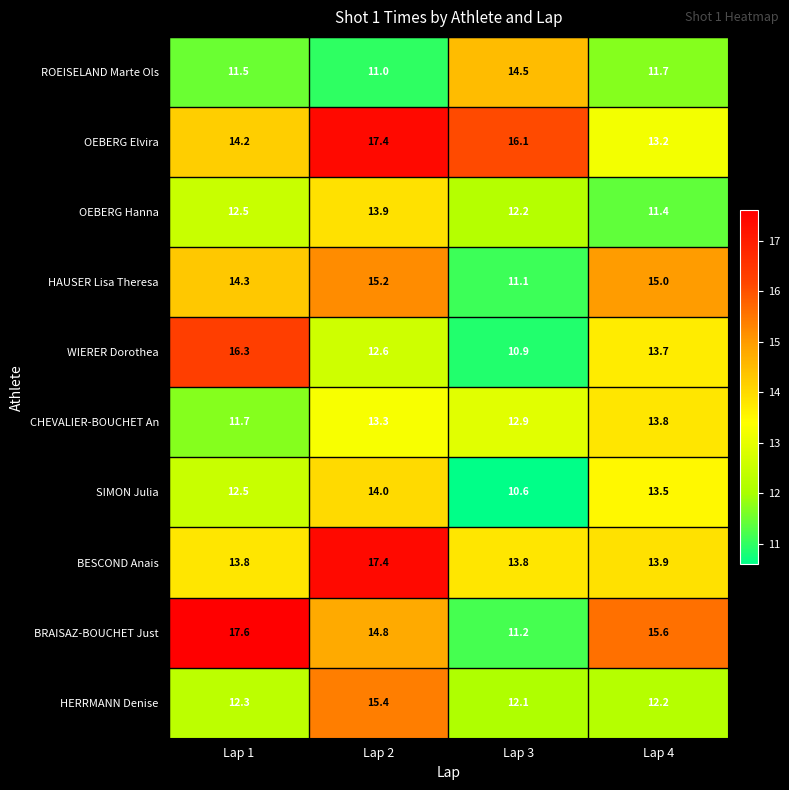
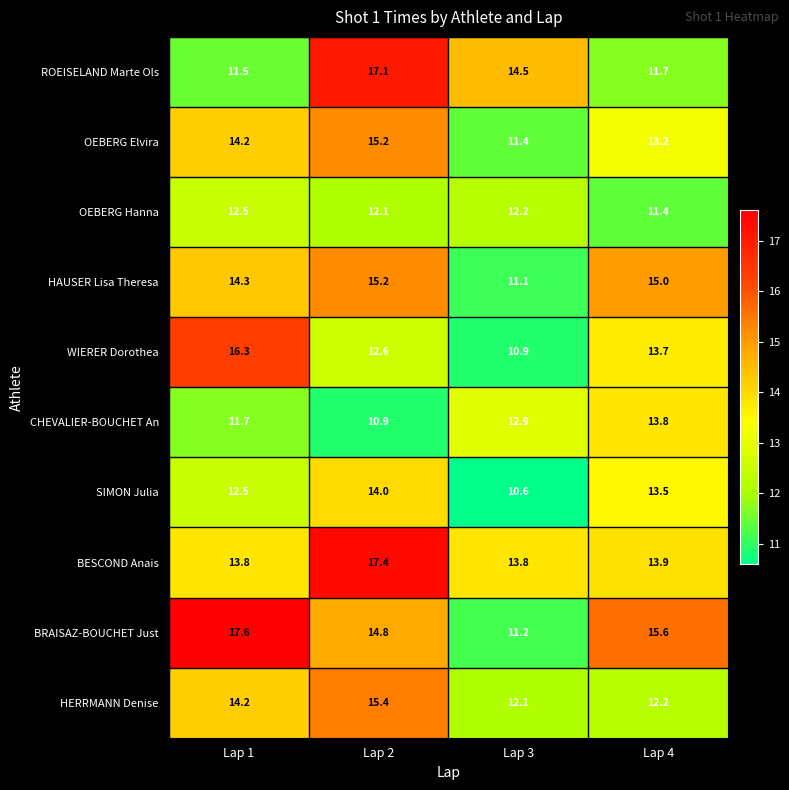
  {
    "ROEISELAND Marte Ols": {
      "Lap 1": 11.5,
-     "Lap 2": 11.0,
+     "Lap 2": 17.1,
      "Lap 3": 14.5,
      "Lap 4": 11.7
    },
    "OEBERG Elvira": {
      "Lap 1": 14.2,
-     "Lap 2": 17.4,
-     "Lap 3": 16.1,
+     "Lap 2": 15.2,
+     "Lap 3": 11.4,
      "Lap 4": 13.2
    },
    "OEBERG Hanna": {
      "Lap 1": 12.5,
-     "Lap 2": 13.9,
+     "Lap 2": 12.1,
      "Lap 3": 12.2,
      "Lap 4": 11.4
    },
    "HAUSER Lisa Theresa": {
      "Lap 1": 14.3,
      "Lap 2": 15.2,
      "Lap 3": 11.1,
      "Lap 4": 15.0
    },
    "WIERER Dorothea": {
      "Lap 1": 16.3,
      "Lap 2": 12.6,
      "Lap 3": 10.9,
      "Lap 4": 13.7
    },
    "CHEVALIER-BOUCHET An": {
      "Lap 1": 11.7,
-     "Lap 2": 13.3,
+     "Lap 2": 10.9,
      "Lap 3": 12.9,
      "Lap 4": 13.8
    },
    "SIMON Julia": {
      "Lap 1": 12.5,
      "Lap 2": 14.0,
      "Lap 3": 10.6,
      "Lap 4": 13.5
    },
    "BESCOND Anais": {
      "Lap 1": 13.8,
      "Lap 2": 17.4,
      "Lap 3": 13.8,
      "Lap 4": 13.9
    },
    "BRAISAZ-BOUCHET Just": {
      "Lap 1": 17.6,
      "Lap 2": 14.8,
      "Lap 3": 11.2,
      "Lap 4": 15.6
    },
    "HERRMANN Denise": {
-     "Lap 1": 12.3,
+     "Lap 1": 14.2,
      "Lap 2": 15.4,
      "Lap 3": 12.1,
      "Lap 4": 12.2
    }
  }
